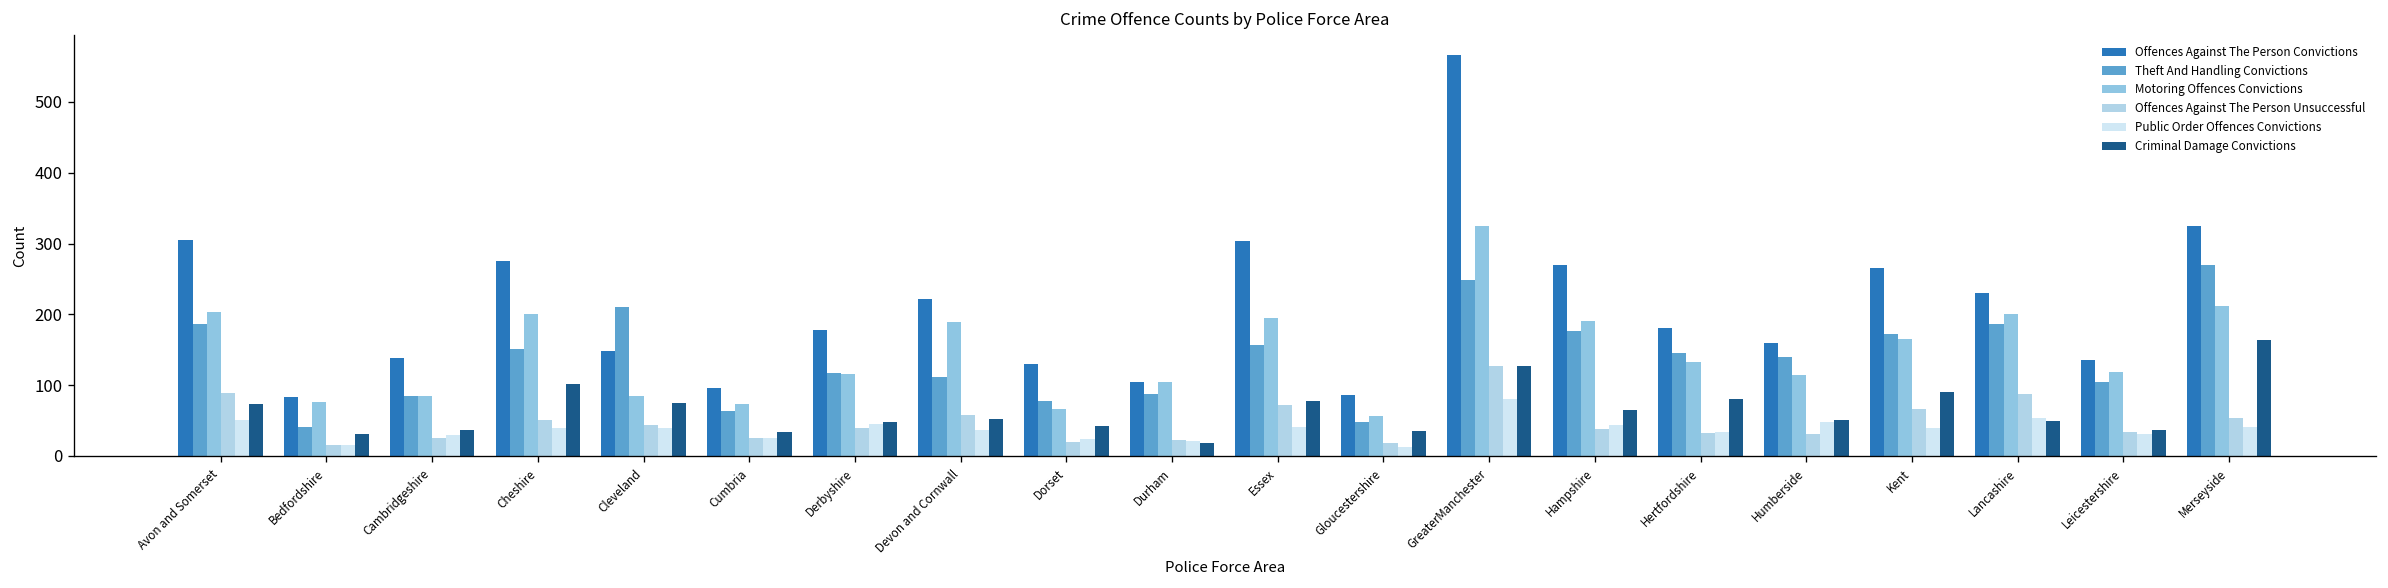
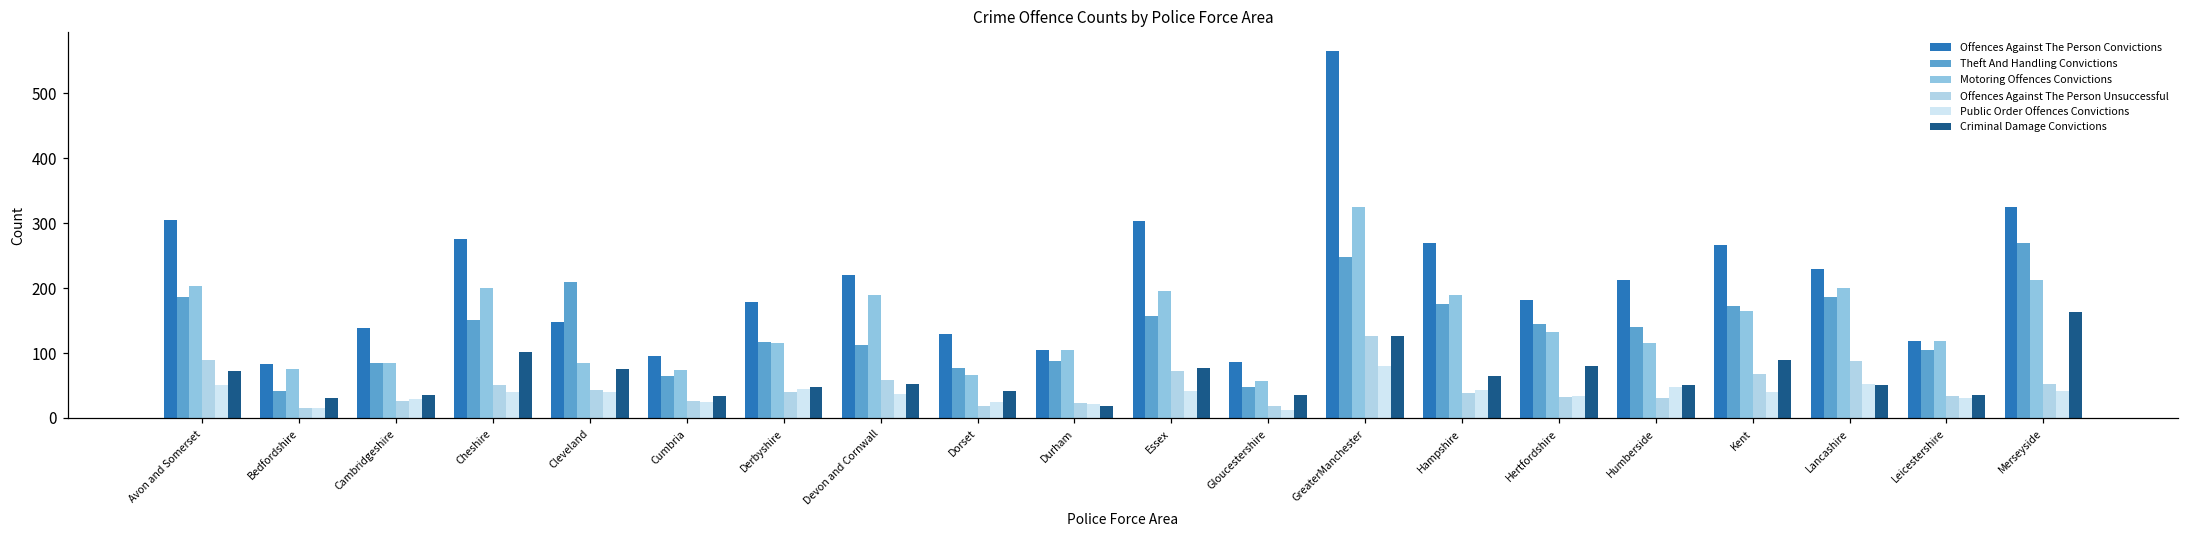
  {
    "Offences Against The Person Convictions": {
      "Avon and Somerset": 310,
      "Bedfordshire": 80,
      "Cambridgeshire": 140,
      "Cheshire": 280,
      "Cleveland": 150,
      "Cumbria": 100,
      "Derbyshire": 180,
      "Devon and Cornwall": 220,
      "Dorset": 130,
      "Durham": 100,
      "Essex": 300,
      "Gloucestershire": 90,
      "GreaterManchester": 570,
      "Hampshire": 270,
      "Hertfordshire": 180,
-     "Humberside": 160,
+     "Humberside": 210,
      "Kent": 270,
      "Lancashire": 230,
-     "Leicestershire": 140,
+     "Leicestershire": 120,
      "Merseyside": 330
    },
    "Theft And Handling Convictions": {
      "Avon and Somerset": 190,
      "Bedfordshire": 40,
      "Cambridgeshire": 90,
      "Cheshire": 150,
      "Cleveland": 210,
      "Cumbria": 60,
      "Derbyshire": 120,
      "Devon and Cornwall": 110,
      "Dorset": 80,
      "Durham": 90,
      "Essex": 160,
      "Gloucestershire": 50,
      "GreaterManchester": 250,
      "Hampshire": 180,
      "Hertfordshire": 150,
      "Humberside": 140,
      "Kent": 170,
      "Lancashire": 190,
      "Leicestershire": 100,
      "Merseyside": 270
    },
    "Criminal Damage Convictions": {
      "Avon and Somerset": 70,
      "Bedfordshire": 30,
      "Cambridgeshire": 40,
      "Cheshire": 100,
      "Cleveland": 80,
      "Cumbria": 30,
      "Derbyshire": 50,
      "Devon and Cornwall": 50,
      "Dorset": 40,
      "Durham": 20,
      "Essex": 80,
      "Gloucestershire": 40,
      "GreaterManchester": 130,
      "Hampshire": 70,
      "Hertfordshire": 80,
      "Humberside": 50,
      "Kent": 90,
      "Lancashire": 50,
      "Leicestershire": 40,
      "Merseyside": 160
    }
  }
